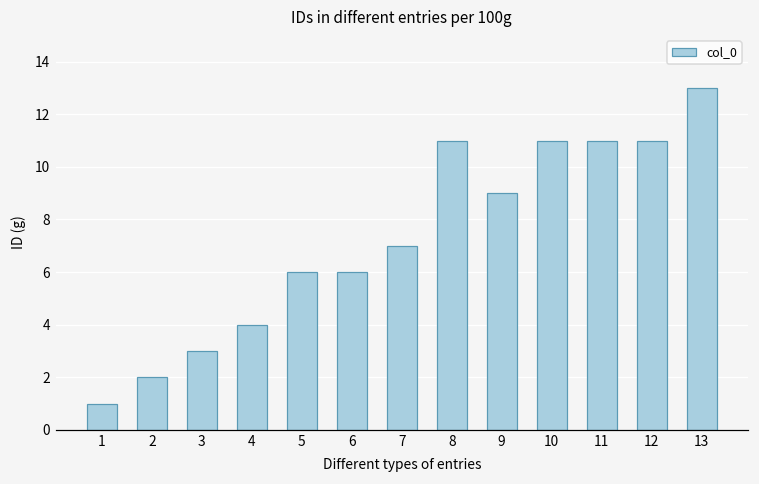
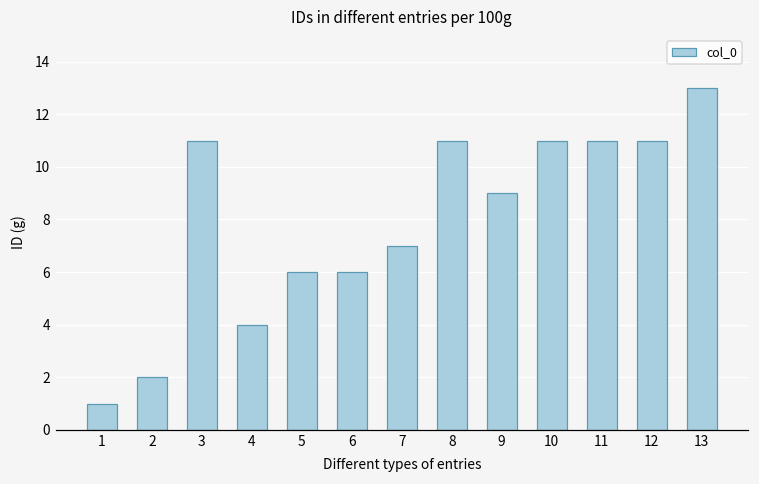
  {
    "1": 1,
    "2": 2,
-   "3": 3,
+   "3": 11,
    "4": 4,
    "5": 6,
    "6": 6,
    "7": 7,
    "8": 11,
    "9": 9,
    "10": 11,
    "11": 11,
    "12": 11,
    "13": 13
  }
